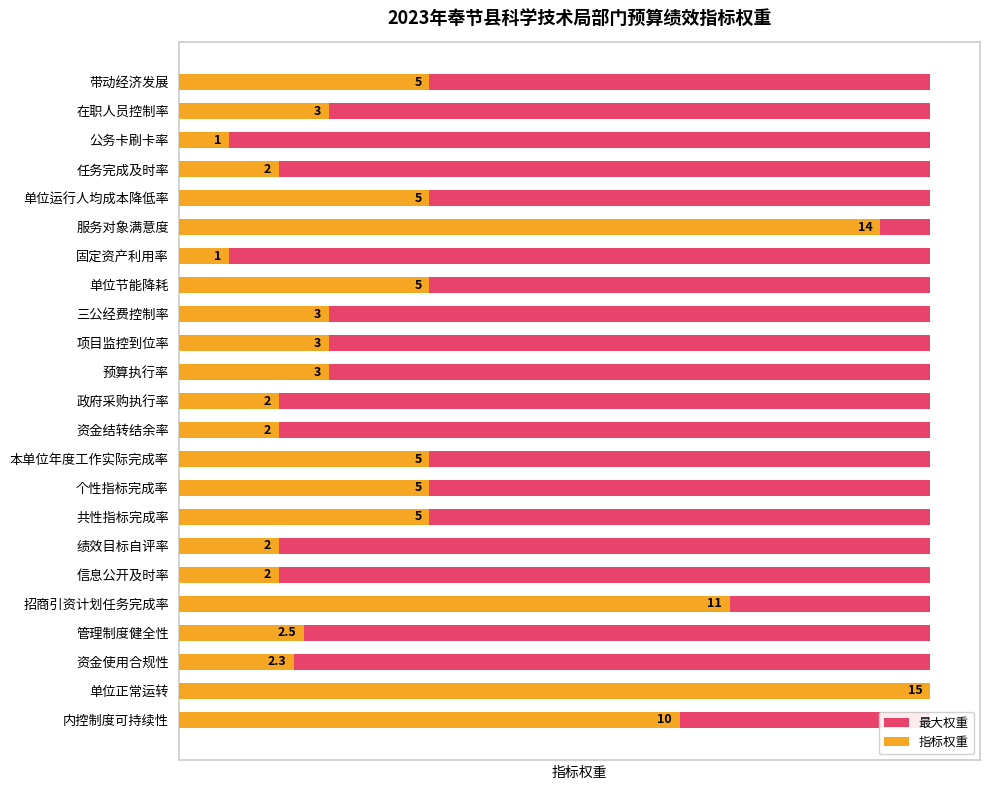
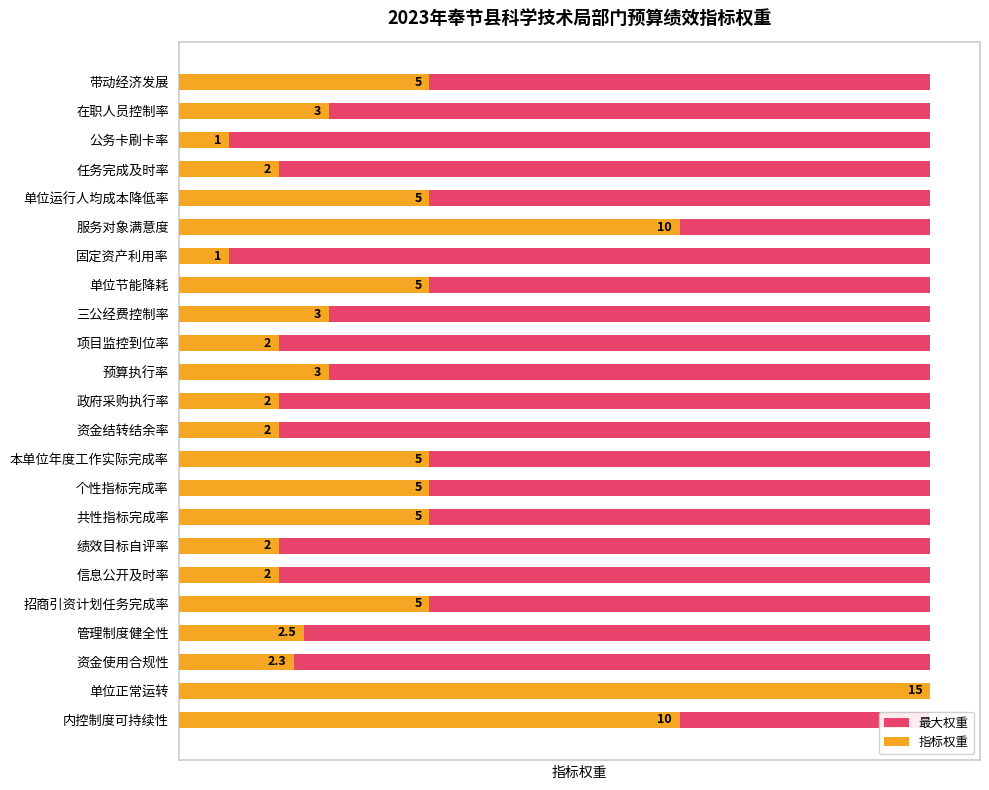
  {
    "最大权重": {
      "单位正常运转": 15
    },
    "指标权重": {
-     "服务对象满意度": 14,
-     "项目监控到位率": 3,
-     "招商引资计划任务完成率": 11,
+     "服务对象满意度": 10,
+     "项目监控到位率": 2,
+     "招商引资计划任务完成率": 5,
      "单位正常运转": 15
    }
  }
